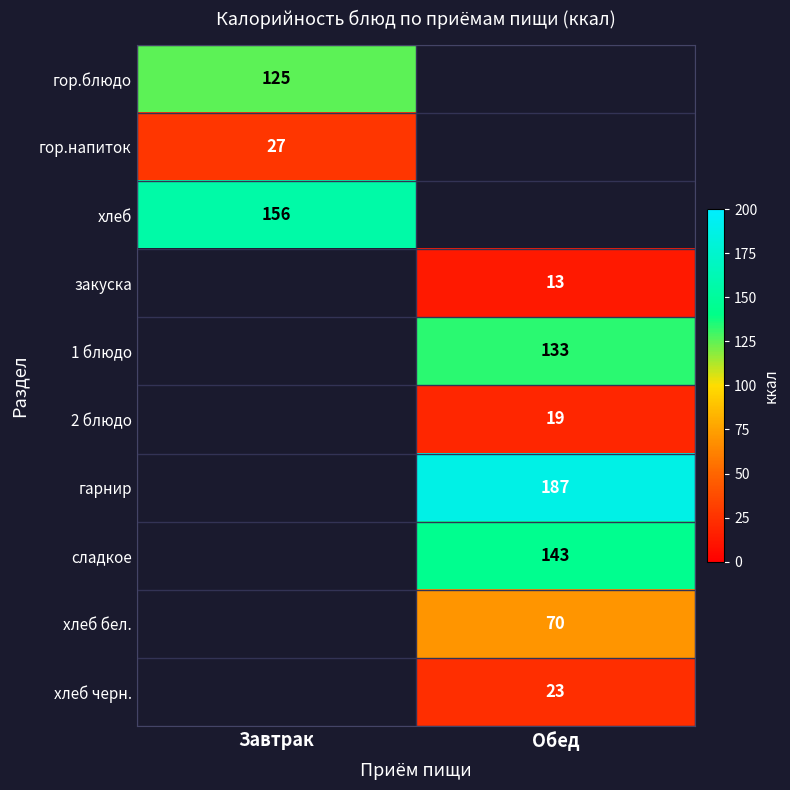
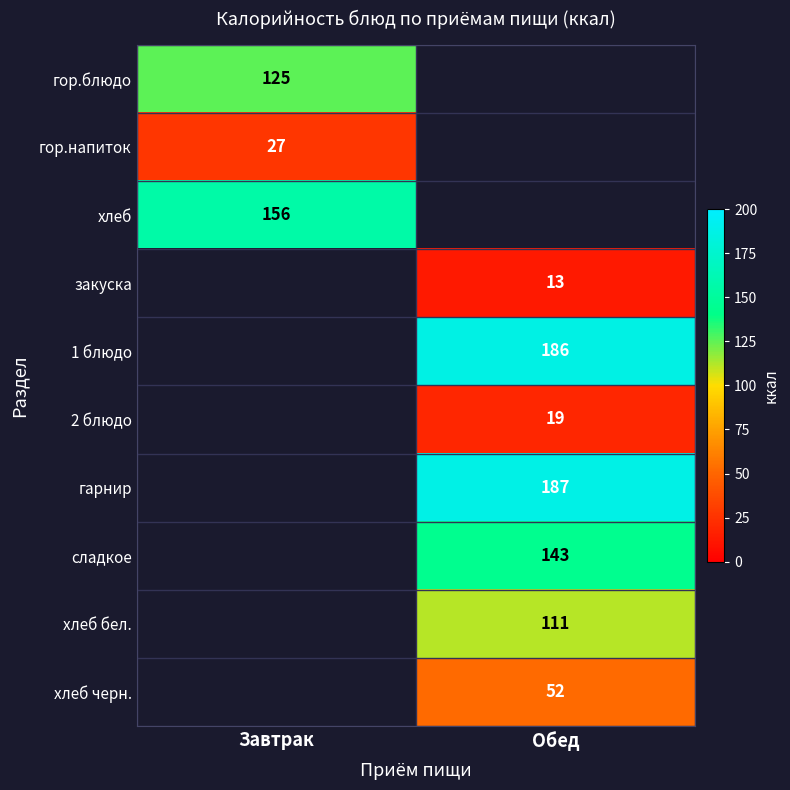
  {
    "гор.блюдо": {
      "Завтрак": 125
    },
    "гор.напиток": {
      "Завтрак": 27
    },
    "хлеб": {
      "Завтрак": 156
    },
    "закуска": {
      "Обед": 13
    },
    "1 блюдо": {
-     "Обед": 133
+     "Обед": 186
    },
    "2 блюдо": {
      "Обед": 19
    },
    "гарнир": {
      "Обед": 187
    },
    "сладкое": {
      "Обед": 143
    },
    "хлеб бел.": {
-     "Обед": 70
+     "Обед": 111
    },
    "хлеб черн.": {
-     "Обед": 23
+     "Обед": 52
    }
  }
